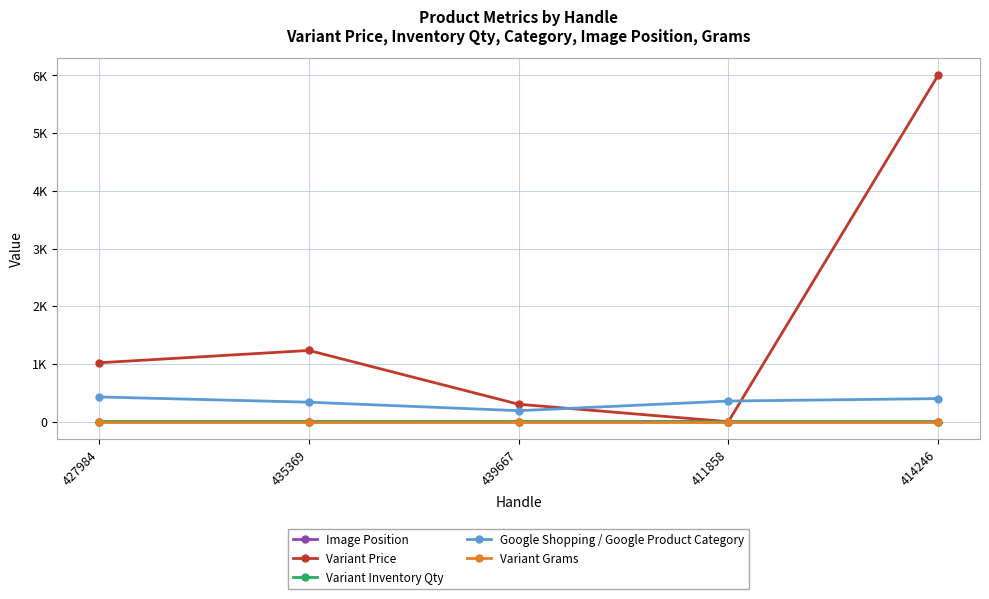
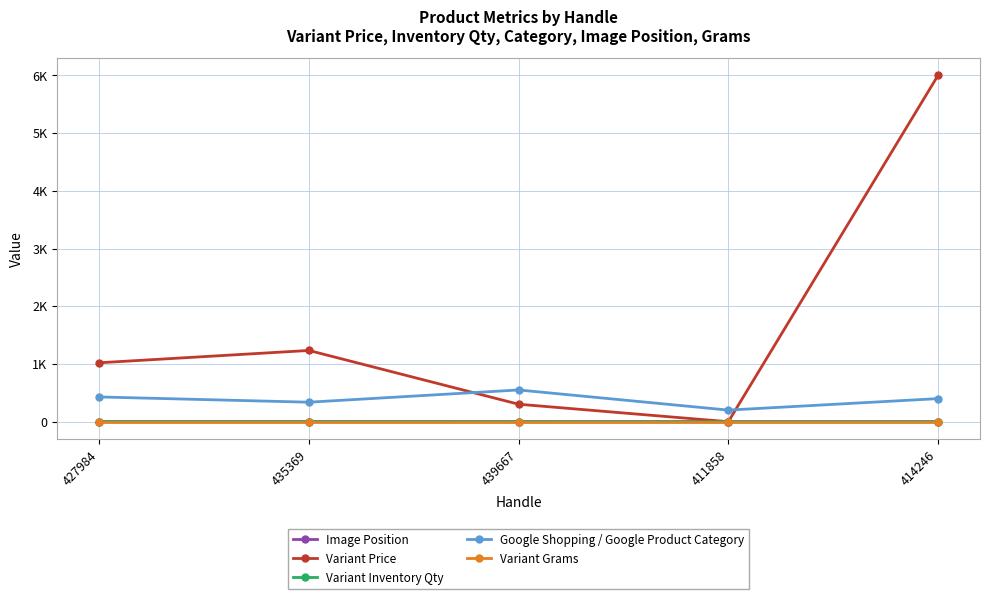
  {
    "Variant Grams": {
      "427984": 0,
      "435369": 0,
      "439667": 0,
      "414246": 0
    },
    "Variant Price": {
      "427984": 1000,
      "435369": 1200,
      "439667": 300,
      "414246": 6000
    },
    "Google Shopping / Google Product Category": {
      "427984": 400,
      "435369": 300,
-     "439667": 200,
-     "411858": 400,
+     "439667": 600,
+     "411858": 200,
      "414246": 400
    }
  }
